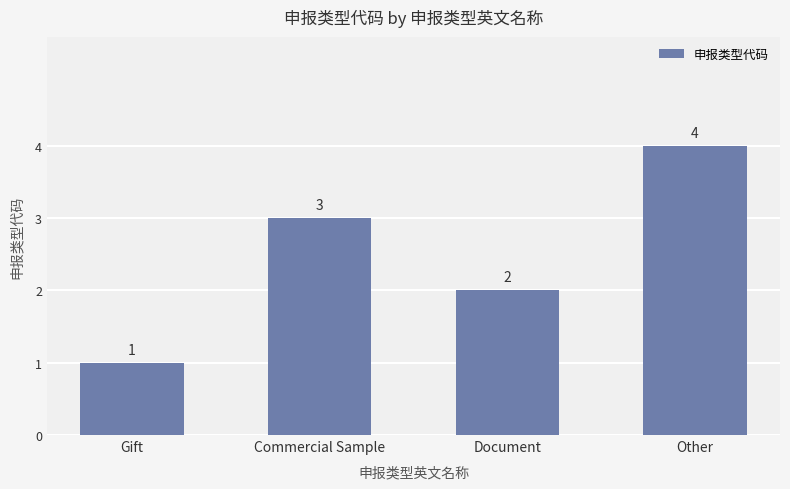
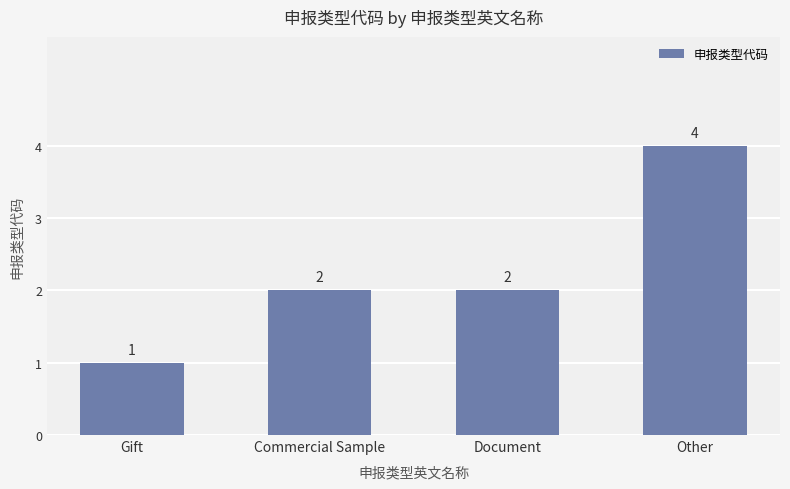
  {
    "Gift": 1,
-   "Commercial Sample": 3,
+   "Commercial Sample": 2,
    "Document": 2,
    "Other": 4
  }
